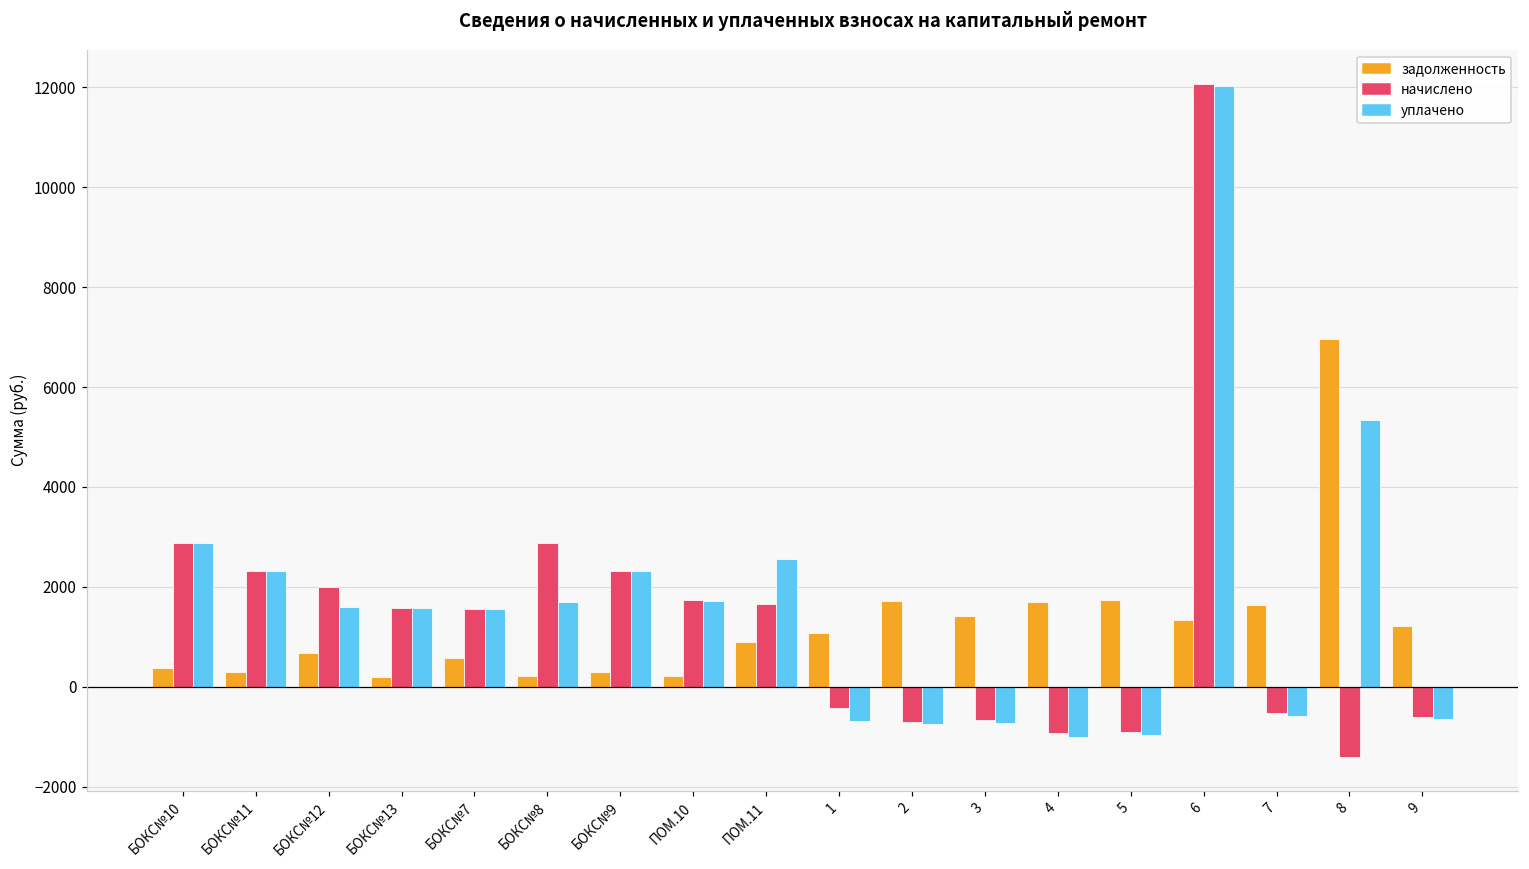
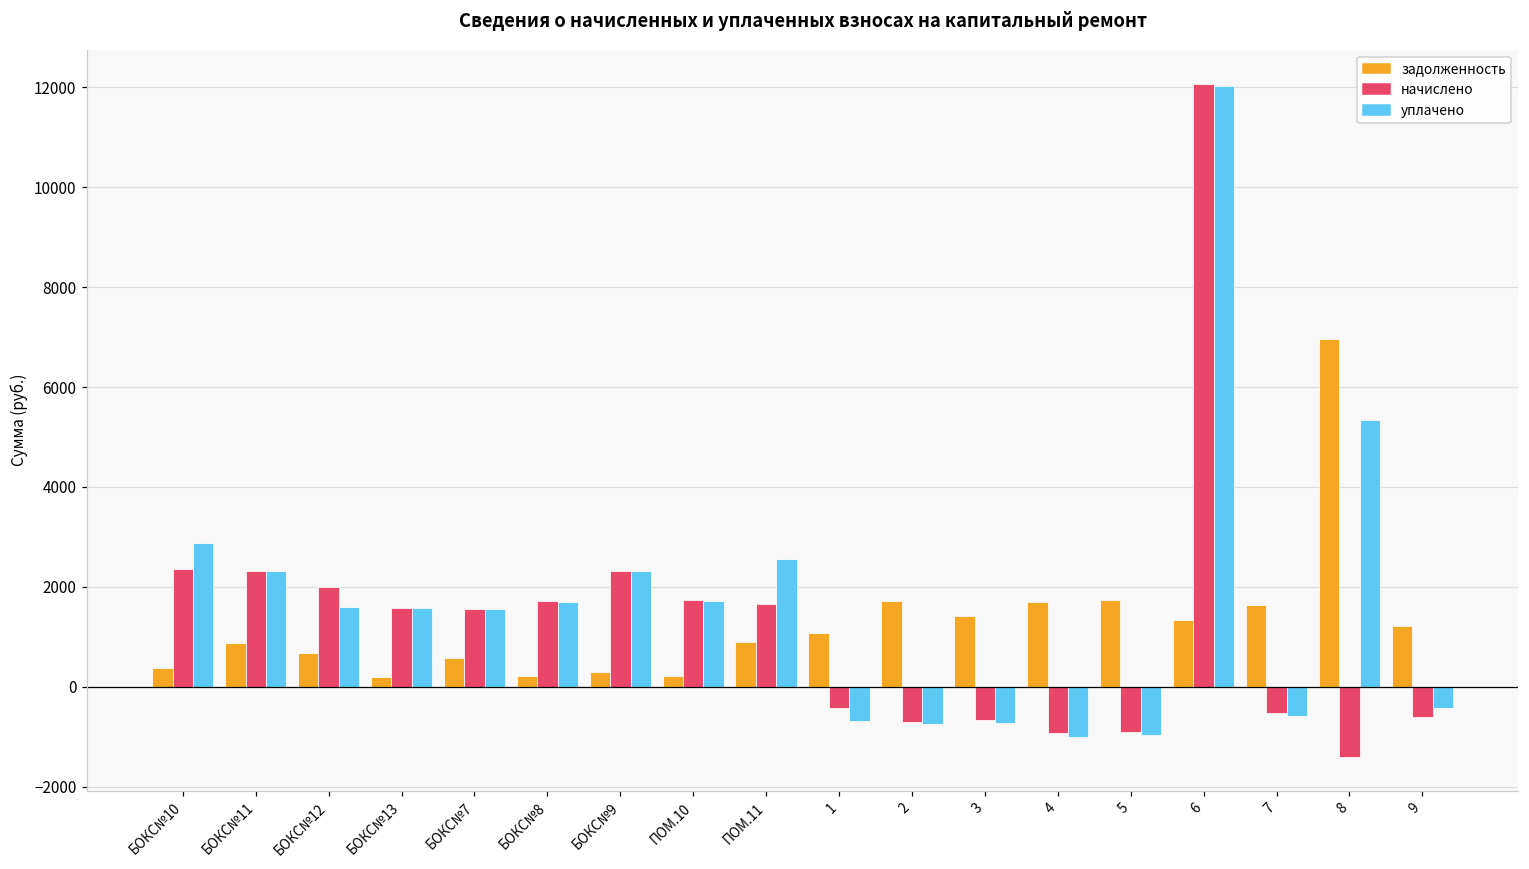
  {
    "задолженность": {
      "БОКС№10": 400,
-     "БОКС№11": 300,
+     "БОКС№11": 900,
      "БОКС№12": 700,
      "БОКС№13": 200,
      "БОКС№7": 600,
      "БОКС№8": 200,
      "БОКС№9": 300,
      "ПОМ.10": 200,
      "ПОМ.11": 900,
      "1": 1100,
      "2": 1700,
      "3": 1400,
      "4": 1700,
      "5": 1700,
      "6": 1300,
      "7": 1600,
      "8": 7000,
      "9": 1200
    },
    "начислено": {
-     "БОКС№10": 2900,
+     "БОКС№10": 2400,
      "БОКС№11": 2300,
      "БОКС№12": 2000,
      "БОКС№13": 1600,
      "БОКС№7": 1600,
-     "БОКС№8": 2900,
+     "БОКС№8": 1700,
      "БОКС№9": 2300,
      "ПОМ.10": 1700,
      "ПОМ.11": 1700,
      "1": -400,
      "2": -700,
      "3": -700,
      "4": -900,
      "5": -900,
      "6": 12100,
      "7": -500,
      "8": -1400,
      "9": -600
    },
    "уплачено": {
      "БОКС№10": 2900,
      "БОКС№11": 2300,
      "БОКС№12": 1600,
      "БОКС№13": 1600,
      "БОКС№7": 1500,
      "БОКС№8": 1700,
      "БОКС№9": 2300,
      "ПОМ.10": 1700,
      "ПОМ.11": 2600,
      "1": -700,
      "2": -700,
      "3": -700,
      "4": -1000,
      "5": -1000,
      "6": 12000,
      "7": -600,
      "8": 5300,
-     "9": -600
+     "9": -400
    }
  }
